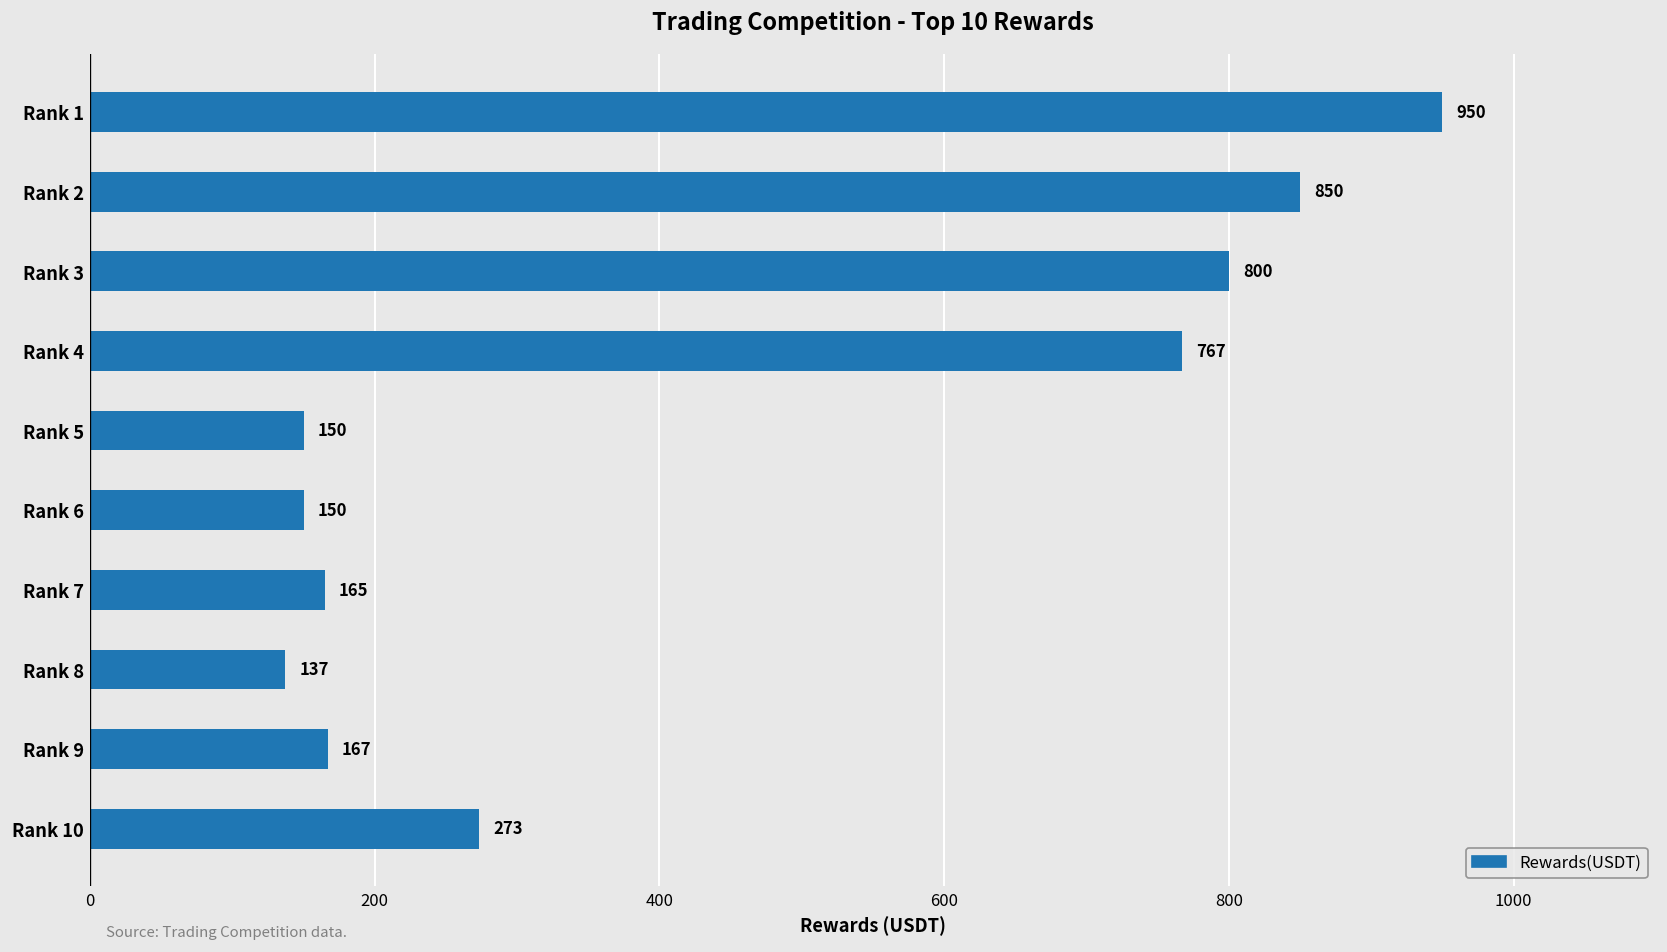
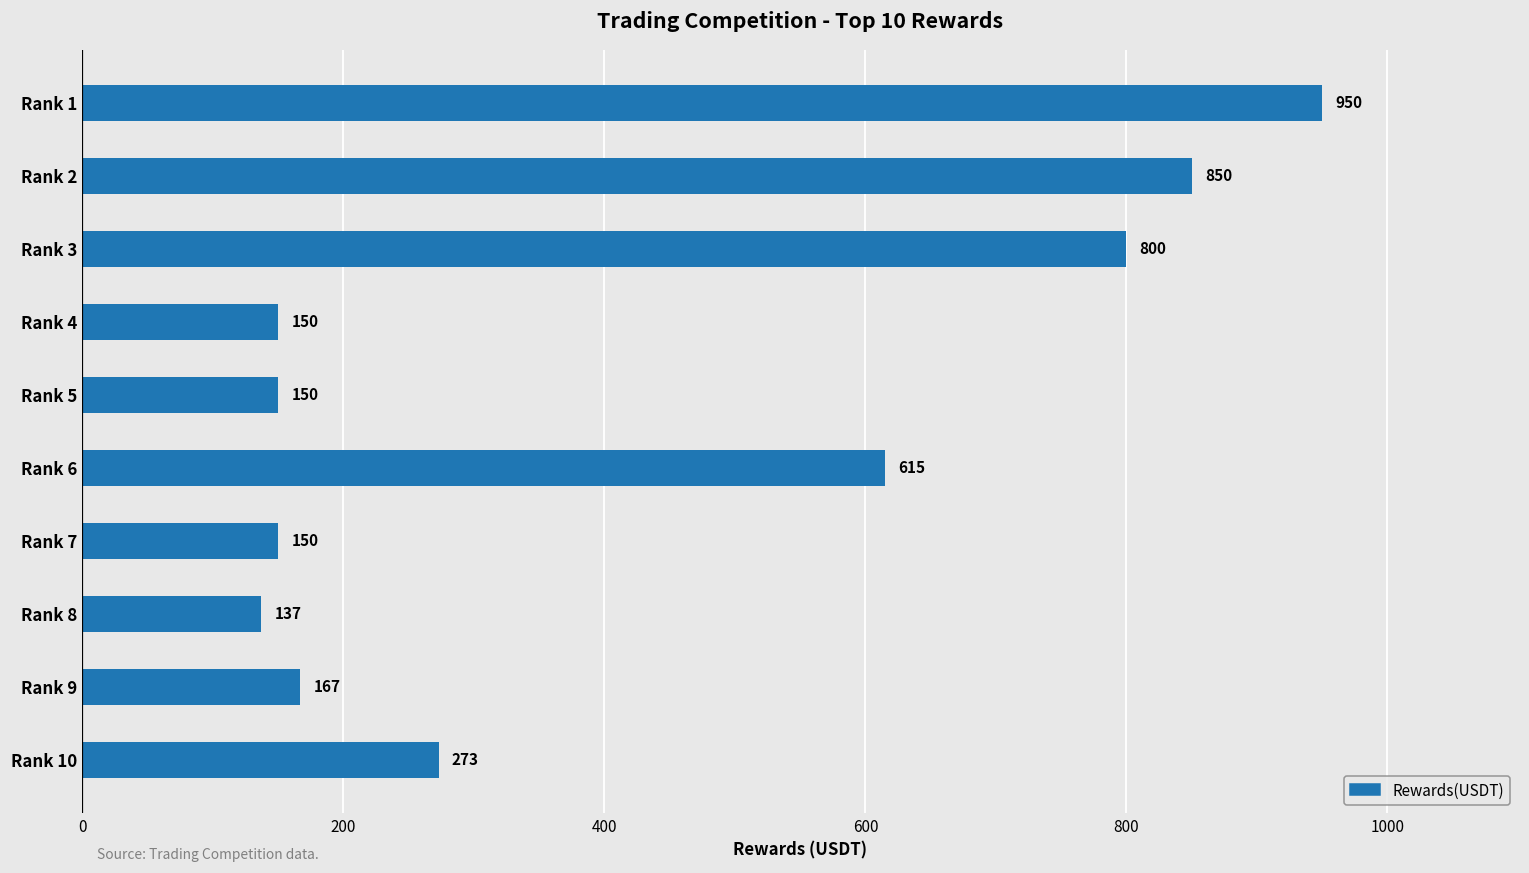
  {
    "Rank 1": 950,
    "Rank 2": 850,
    "Rank 3": 800,
-   "Rank 4": 767,
+   "Rank 4": 150,
    "Rank 5": 150,
-   "Rank 6": 150,
-   "Rank 7": 165,
+   "Rank 6": 615,
+   "Rank 7": 150,
    "Rank 8": 137,
    "Rank 9": 167,
    "Rank 10": 273
  }
